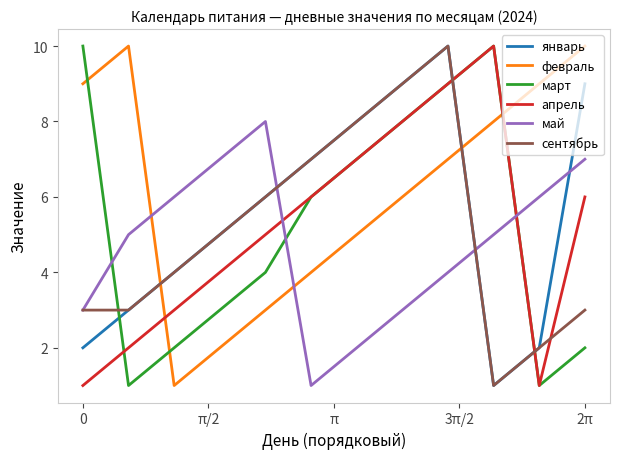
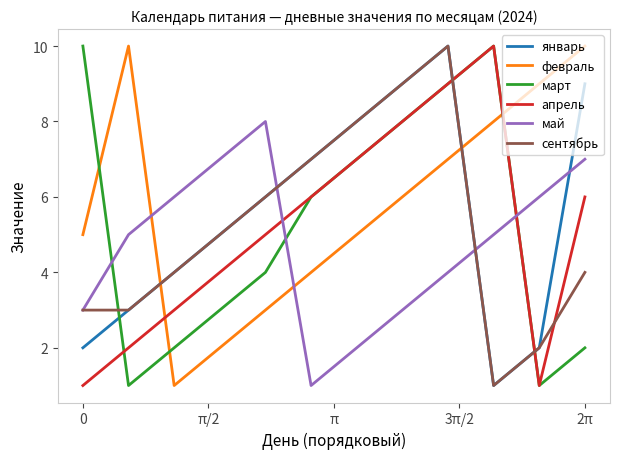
  {
    "январь": {
      "0": 2
    },
    "февраль": {
-     "0": 9
+     "0": 5
    },
    "март": {
      "0": 10,
      "2π": 2
    },
    "апрель": {
      "0": 1,
      "2π": 6
    },
    "май": {
      "2π": 7
    },
    "сентябрь": {
-     "2π": 3
+     "2π": 4
    }
  }
